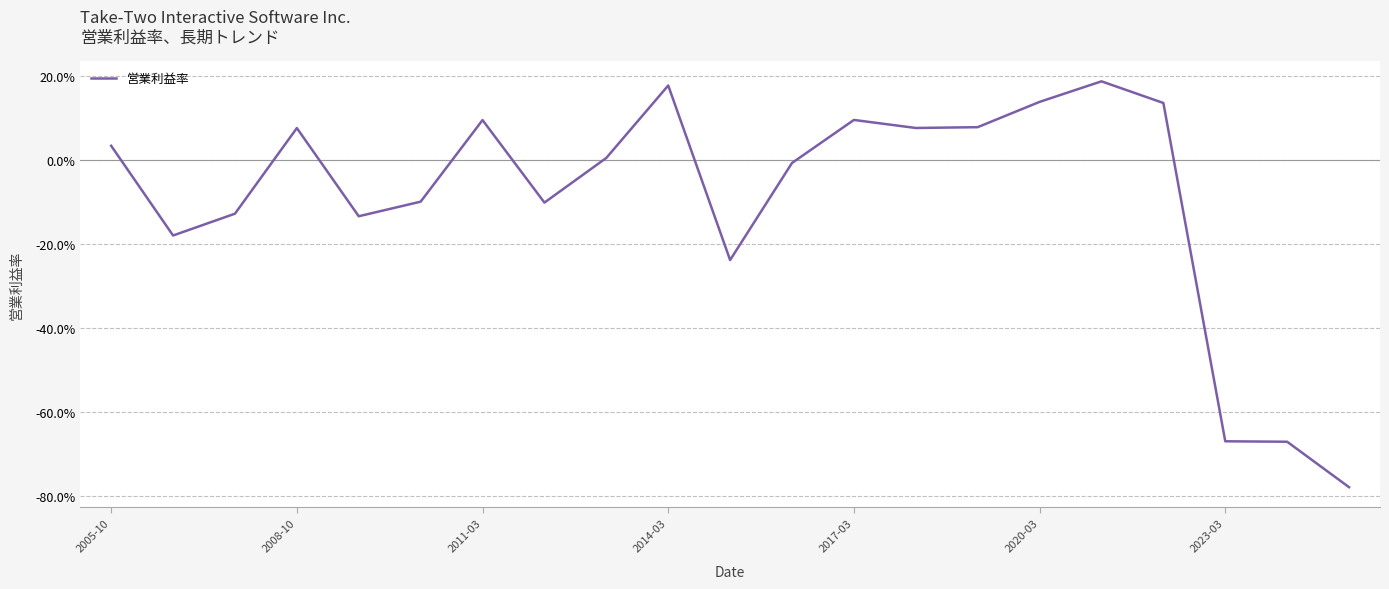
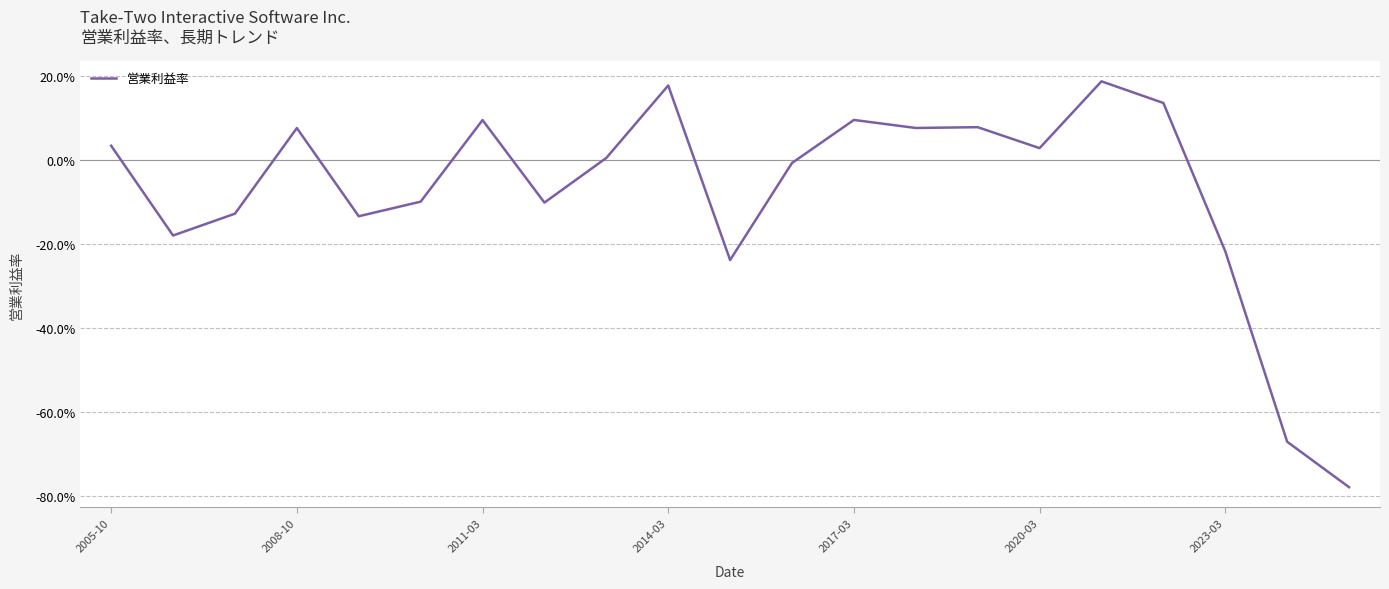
  {
    "2005-10": "3%",
    "2008-10": "8%",
    "2011-03": "9%",
    "2014-03": "18%",
    "2017-03": "9%",
-   "2020-03": "14%",
-   "2023-03": "-67%"
+   "2020-03": "3%",
+   "2023-03": "-22%"
  }
